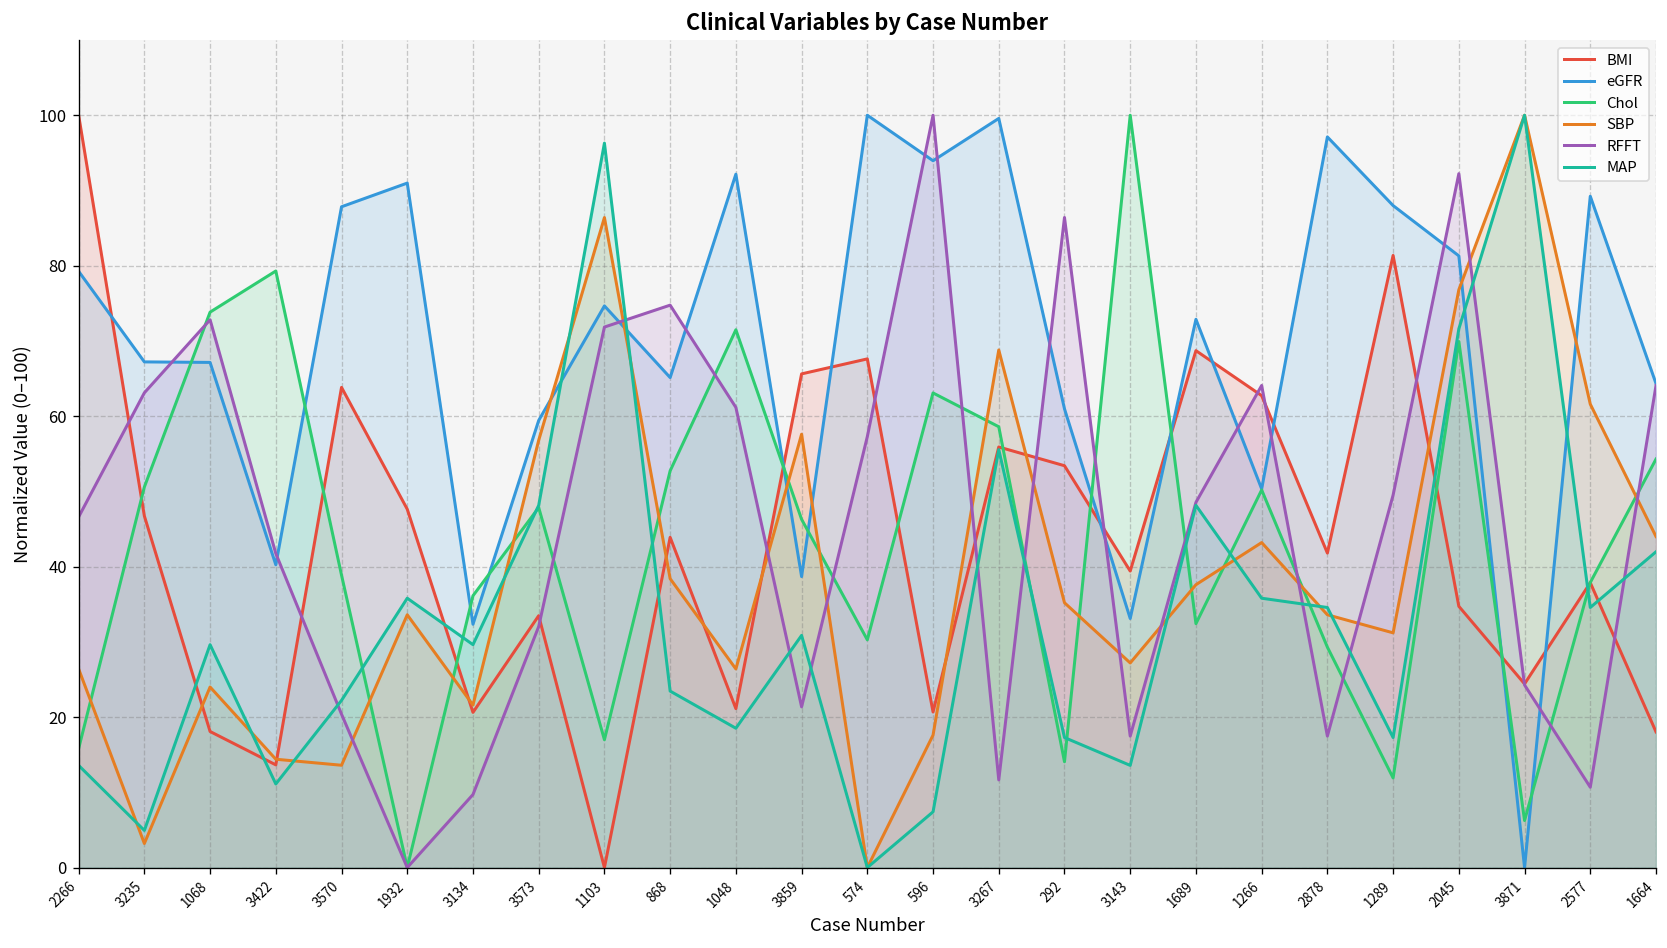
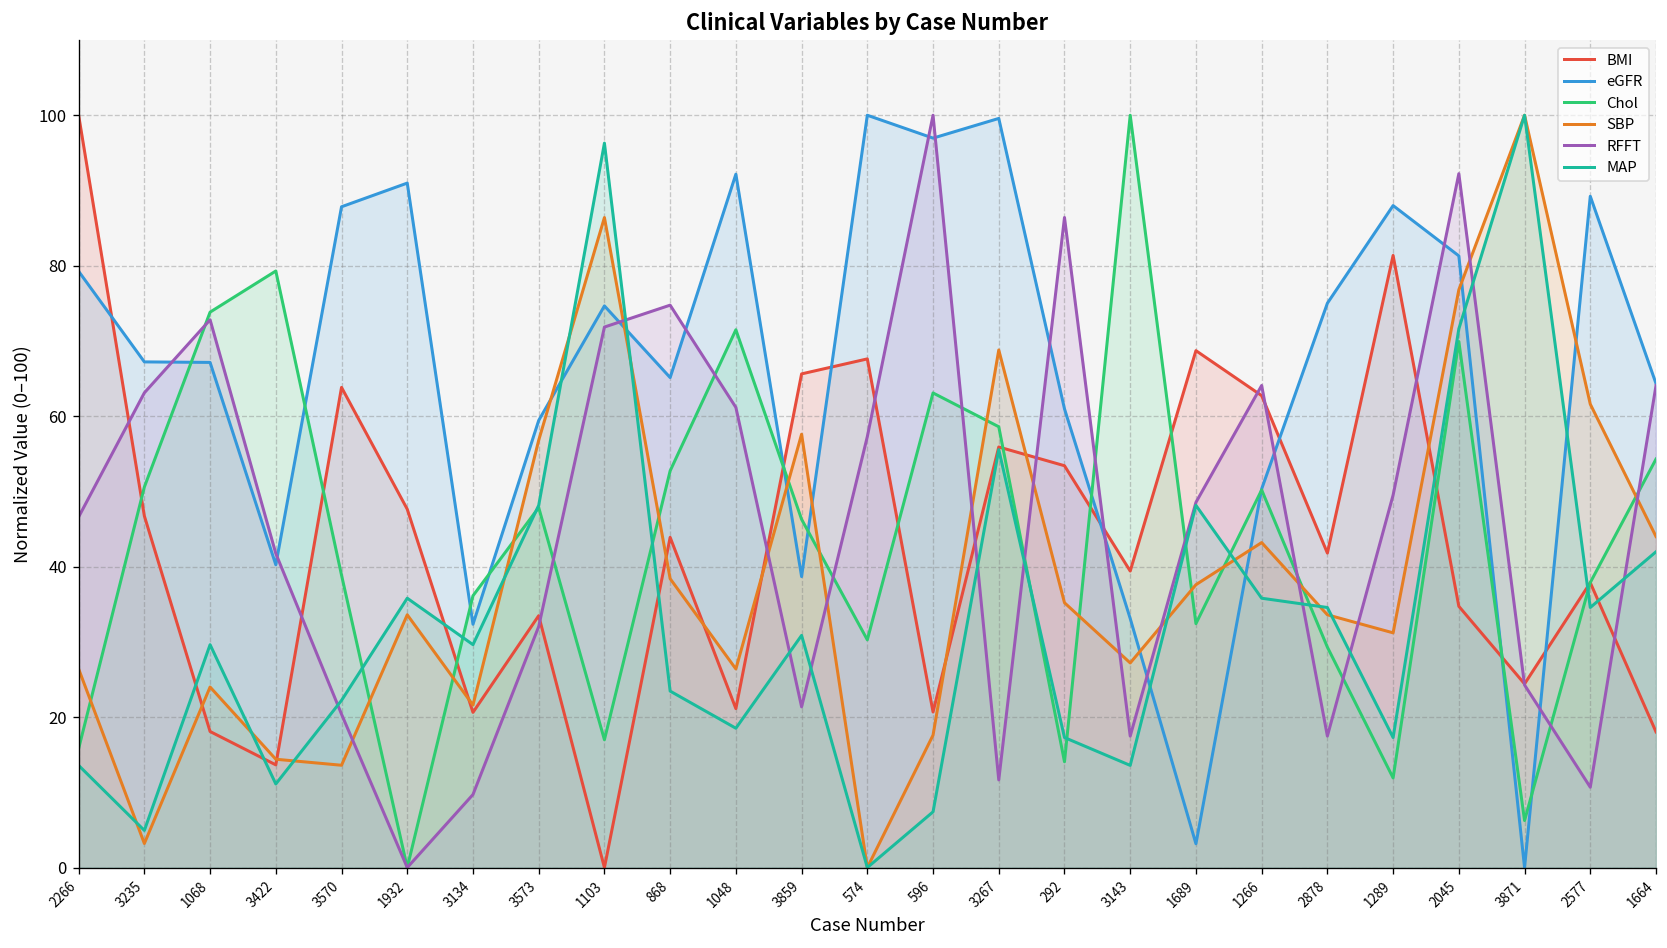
  {
    "eGFR": {
      "2266": 79,
      "3235": 67,
      "1068": 67,
      "3422": 40,
      "3570": 88,
      "1932": 91,
      "3134": 32,
      "3573": 59,
      "1103": 75,
      "868": 65,
      "1048": 92,
      "3859": 39,
      "574": 100,
-     "596": 94,
+     "596": 97,
      "3267": 100,
      "292": 61,
      "3143": 33,
-     "1689": 73,
-     "2878": 97,
+     "1689": 3,
+     "2878": 75,
      "1289": 88,
      "2045": 81,
      "3871": 0,
      "2577": 89
    },
    "RFFT": {
      "2266": 47,
      "3235": 63,
      "1068": 73,
      "3422": 42,
      "3570": 20,
      "3134": 10,
      "3573": 32,
      "1103": 72,
      "868": 75,
      "1048": 61,
      "3859": 21,
      "574": 57,
      "596": 100,
      "3267": 12,
      "292": 86,
      "3143": 17,
      "1266": 64,
      "2878": 17,
      "1289": 50,
      "2045": 92,
      "2577": 11
    }
  }
